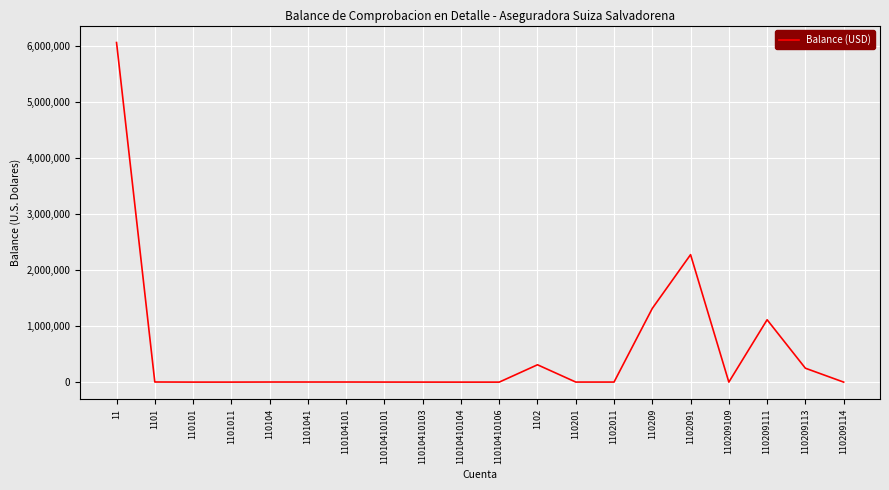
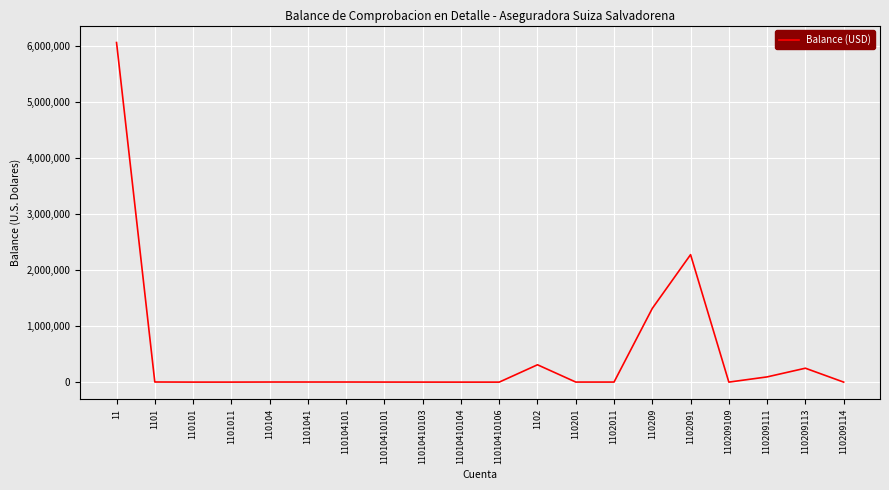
  {
    "11": "6,100,000",
    "1101": "0",
    "110101": "0",
    "1101011": "0",
    "110104": "0",
    "1101041": "0",
    "110104101": "0",
    "11010410101": "0",
    "11010410103": "0",
    "11010410104": "0",
    "11010410106": "0",
    "1102": "300,000",
    "110201": "0",
    "1102011": "0",
    "110209": "1,300,000",
    "1102091": "2,300,000",
    "110209109": "0",
-   "110209111": "1,100,000",
+   "110209111": "100,000",
    "110209113": "200,000",
    "110209114": "0"
  }
